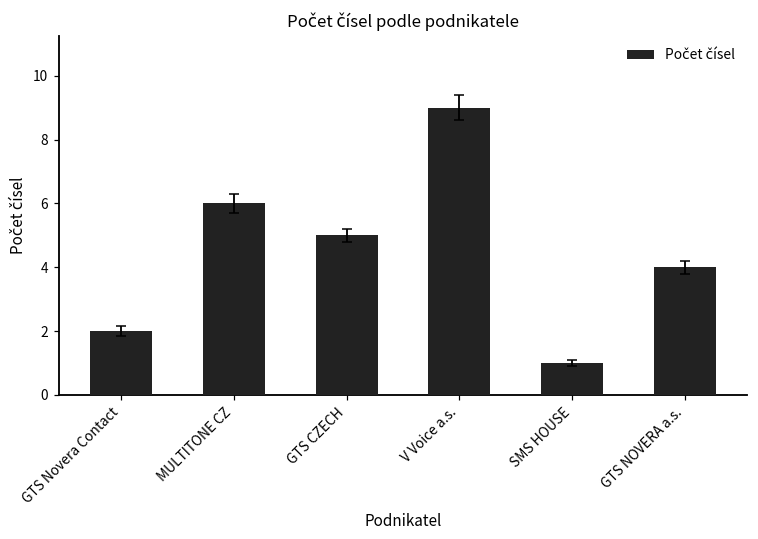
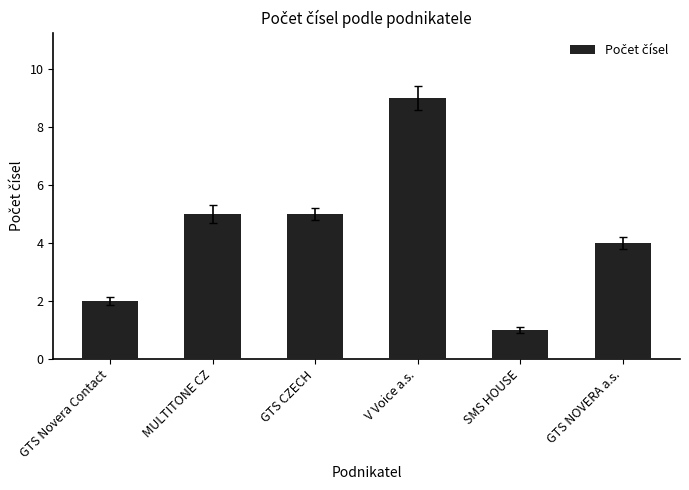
  {
    "Počet čísel": {
      "GTS Novera Contact": 2,
-     "MULTITONE CZ": 6,
+     "MULTITONE CZ": 5,
      "GTS CZECH": 5,
      "V Voice a.s.": 9,
      "SMS HOUSE": 1,
      "GTS NOVERA a.s.": 4
    }
  }
